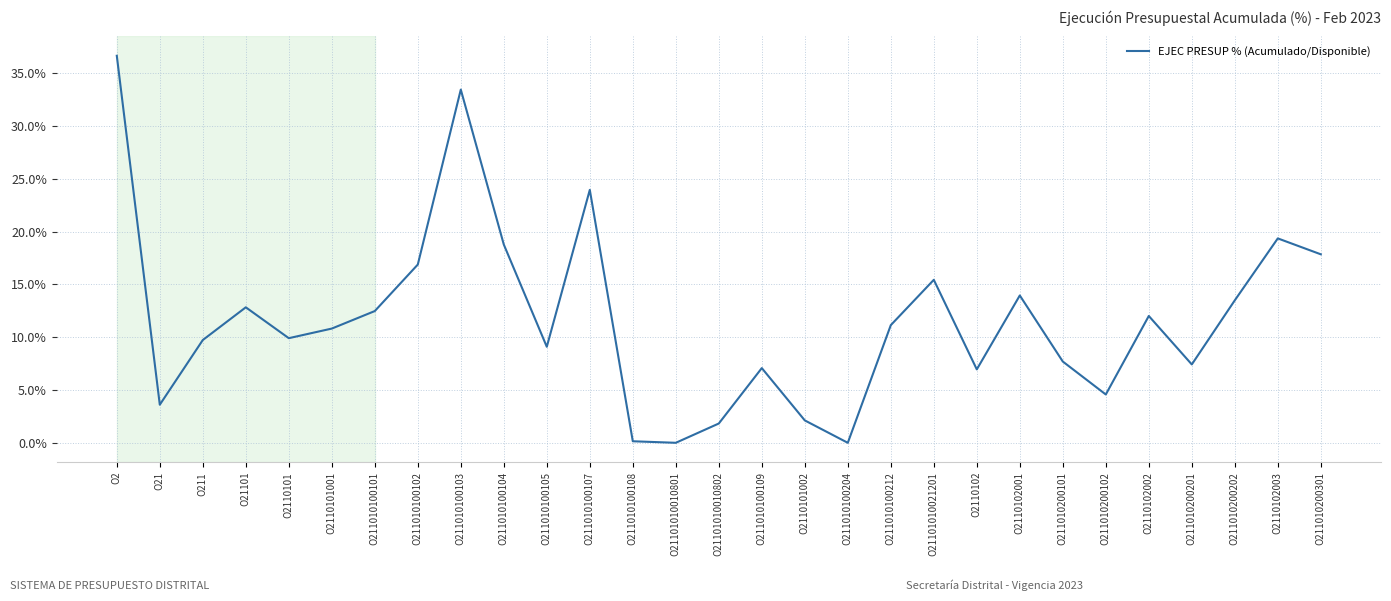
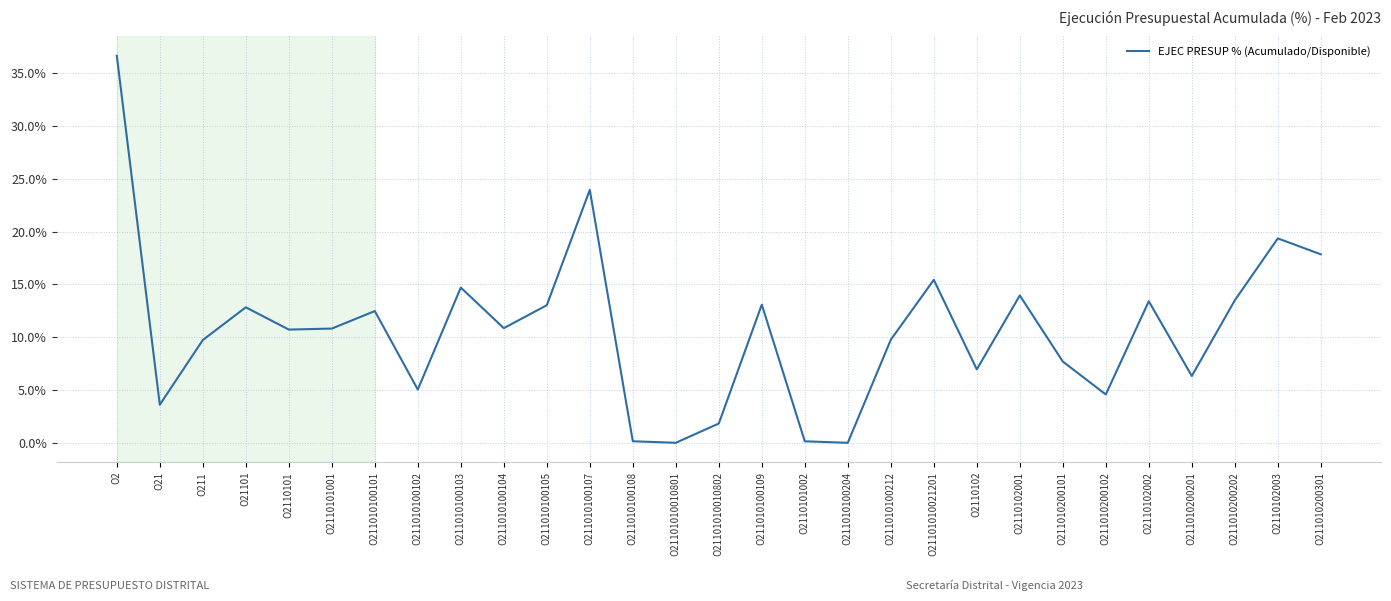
  {
    "O2": "36.7%",
    "O21": "3.6%",
    "O211": "9.7%",
    "O21101": "12.8%",
-   "O2110101": "9.9%",
+   "O2110101": "10.7%",
    "O2110101001": "10.8%",
    "O211010100101": "12.5%",
-   "O211010100102": "16.9%",
-   "O211010100103": "33.5%",
-   "O211010100104": "18.8%",
-   "O211010100105": "9.1%",
+   "O211010100102": "5.0%",
+   "O211010100103": "14.7%",
+   "O211010100104": "10.9%",
+   "O211010100105": "13.0%",
    "O211010100107": "24.0%",
    "O211010100108": "0.1%",
    "O21101010010801": "0.0%",
    "O21101010010802": "1.8%",
-   "O211010100109": "7.1%",
-   "O2110101002": "2.1%",
+   "O211010100109": "13.1%",
+   "O2110101002": "0.1%",
    "O211010100204": "0.0%",
-   "O211010100212": "11.1%",
+   "O211010100212": "9.8%",
    "O21101010021201": "15.4%",
    "O2110102": "7.0%",
    "O2110102001": "14.0%",
    "O211010200101": "7.7%",
    "O211010200102": "4.6%",
-   "O2110102002": "12.0%",
-   "O211010200201": "7.4%",
+   "O2110102002": "13.4%",
+   "O211010200201": "6.3%",
    "O211010200202": "13.5%",
    "O2110102003": "19.4%",
    "O211010200301": "17.9%"
  }
